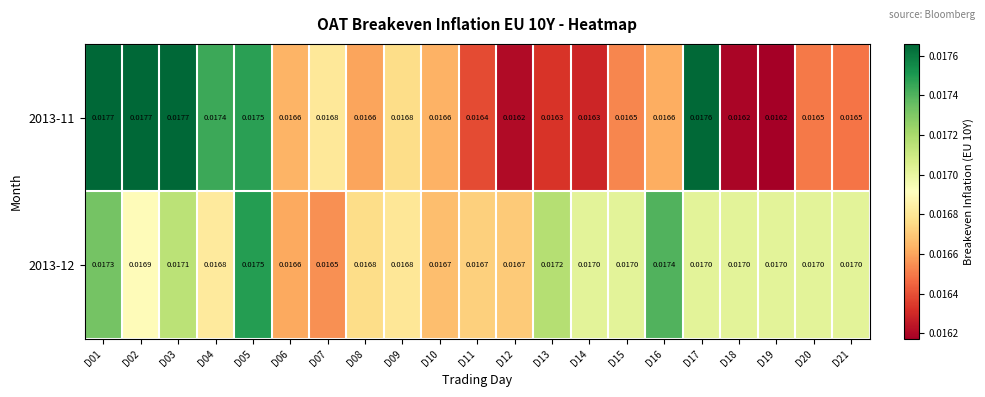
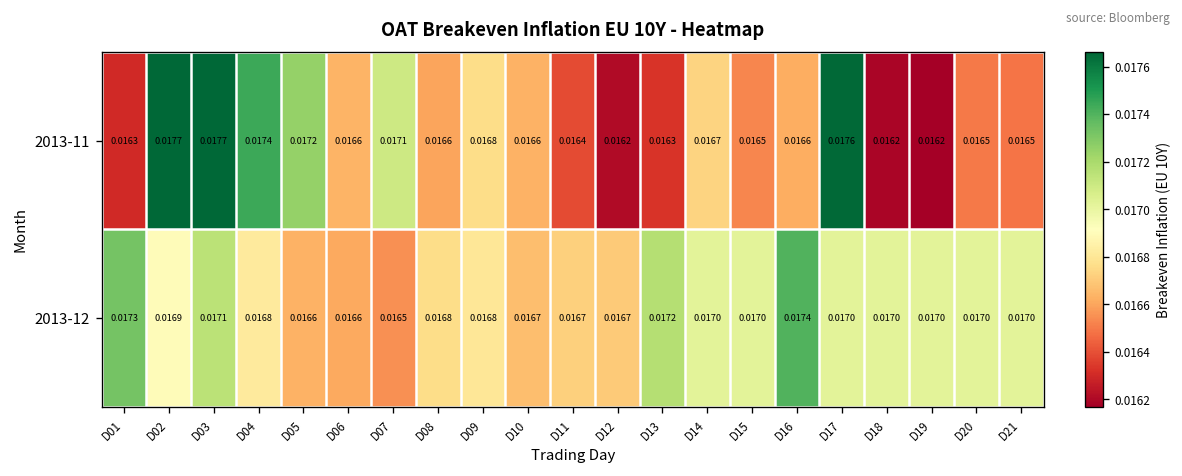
  {
    "2013-11": {
-     "D01": 0.0177,
+     "D01": 0.0163,
      "D02": 0.0177,
      "D03": 0.0177,
      "D04": 0.0174,
-     "D05": 0.0175,
+     "D05": 0.0172,
      "D06": 0.0166,
-     "D07": 0.0168,
+     "D07": 0.0171,
      "D08": 0.0166,
      "D09": 0.0168,
      "D10": 0.0166,
      "D11": 0.0164,
      "D12": 0.0162,
      "D13": 0.0163,
-     "D14": 0.0163,
+     "D14": 0.0167,
      "D15": 0.0165,
      "D16": 0.0166,
      "D17": 0.0176,
      "D18": 0.0162,
      "D19": 0.0162,
      "D20": 0.0165,
      "D21": 0.0165
    },
    "2013-12": {
      "D01": 0.0173,
      "D02": 0.0169,
      "D03": 0.0171,
      "D04": 0.0168,
-     "D05": 0.0175,
+     "D05": 0.0166,
      "D06": 0.0166,
      "D07": 0.0165,
      "D08": 0.0168,
      "D09": 0.0168,
      "D10": 0.0167,
      "D11": 0.0167,
      "D12": 0.0167,
      "D13": 0.0172,
      "D14": 0.0170,
      "D15": 0.0170,
      "D16": 0.0174,
      "D17": 0.0170,
      "D18": 0.0170,
      "D19": 0.0170,
      "D20": 0.0170,
      "D21": 0.0170
    }
  }
